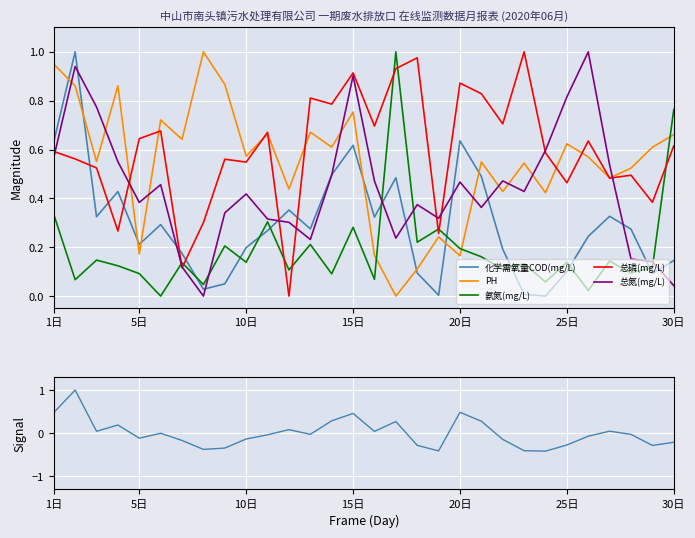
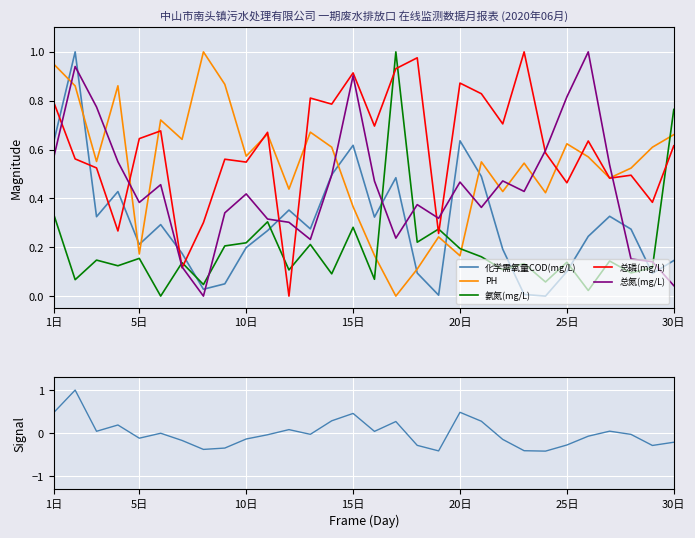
  {
    "中山市南头镇污水处理有限公司 一期废水排放口 在线监测数据月报表 (2020年06月)": {
      "化学需氧量COD(mg/L)": {
        "1日": 0.63,
        "5日": 0.21,
        "10日": 0.20,
        "15日": 0.62,
        "20日": 0.64,
        "30日": 0.15
      },
      "PH": {
        "1日": 0.95,
        "5日": 0.17,
        "10日": 0.57,
-       "15日": 0.75,
+       "15日": 0.37,
        "20日": 0.17,
        "25日": 0.62,
        "30日": 0.66
      },
      "氨氮(mg/L)": {
        "1日": 0.33,
-       "5日": 0.09,
-       "10日": 0.14,
+       "5日": 0.15,
+       "10日": 0.22,
        "15日": 0.28,
        "20日": 0.19,
        "30日": 0.76
      },
      "总磷(mg/L)": {
-       "1日": 0.59,
+       "1日": 0.79,
        "5日": 0.64,
        "10日": 0.55,
        "15日": 0.91,
        "20日": 0.87,
        "25日": 0.46,
        "30日": 0.62
      },
      "总氮(mg/L)": {
        "1日": 0.57,
        "5日": 0.38,
        "10日": 0.42,
        "15日": 0.90,
        "20日": 0.47,
        "25日": 0.82,
        "30日": 0.04
      }
    }
  }
